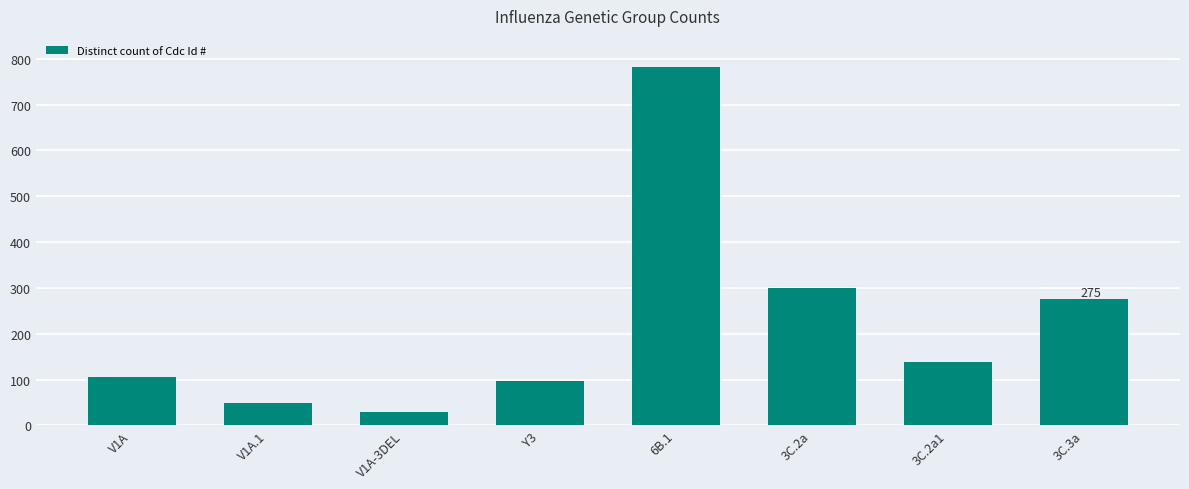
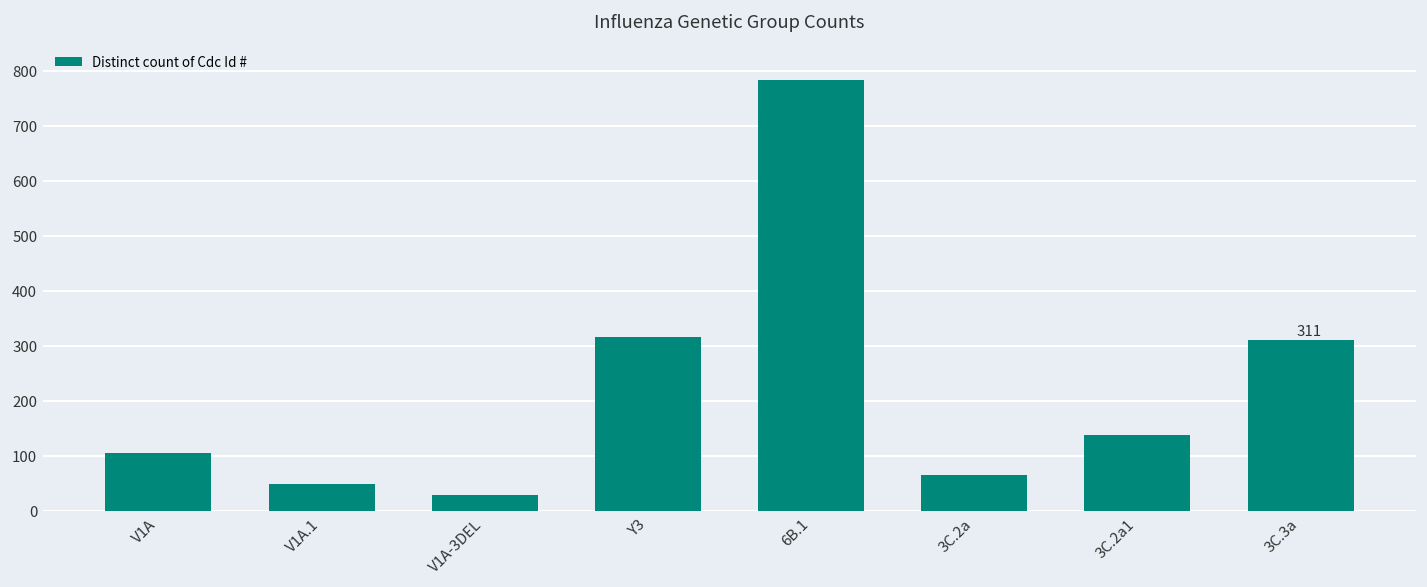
  {
-   "Y3": 100,
-   "3C.2a": 300,
-   "3C.3a": 275
+   "Y3": 320,
+   "3C.2a": 70,
+   "3C.3a": 311
  }
